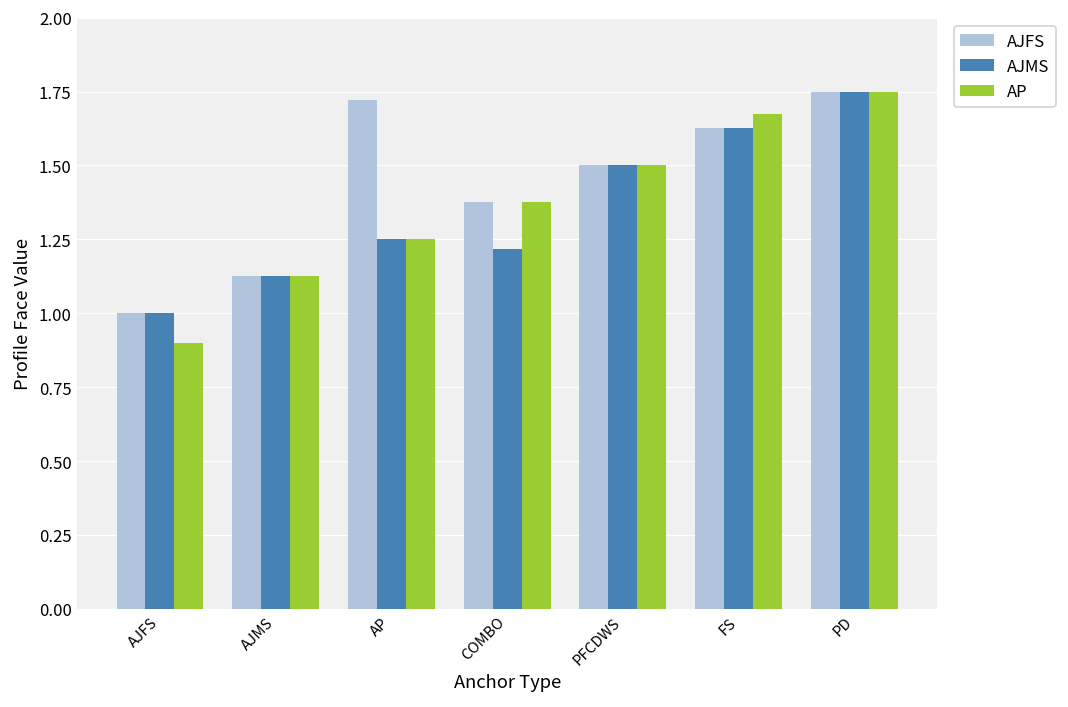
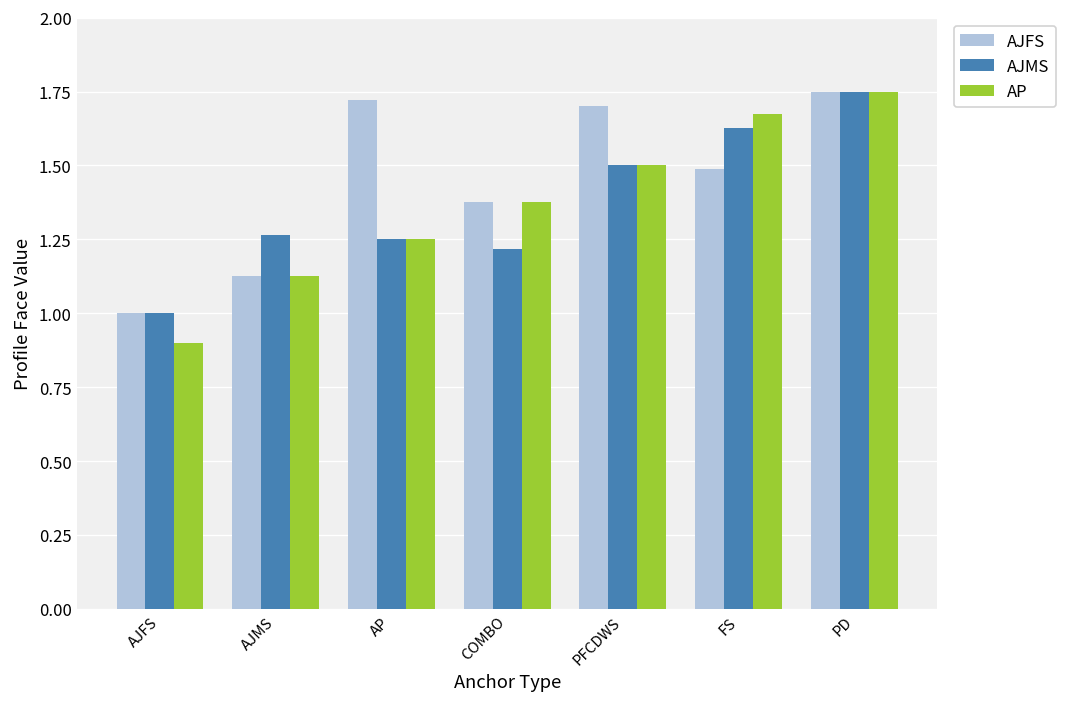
  {
    "AJFS": {
      "AJFS": 1.00,
      "AJMS": 1.13,
      "AP": 1.72,
      "COMBO": 1.38,
-     "PFCDWS": 1.5,
-     "FS": 1.63,
+     "PFCDWS": 1.7,
+     "FS": 1.49,
      "PD": 1.75
    },
    "AJMS": {
      "AJFS": 1.00,
-     "AJMS": 1.13,
+     "AJMS": 1.26,
      "AP": 1.25,
      "COMBO": 1.22,
      "PFCDWS": 1.50,
      "FS": 1.63,
      "PD": 1.75
    },
    "AP": {
      "AJFS": 0.90,
      "AJMS": 1.13,
      "AP": 1.25,
      "COMBO": 1.38,
      "PFCDWS": 1.50,
      "FS": 1.68,
      "PD": 1.75
    }
  }
